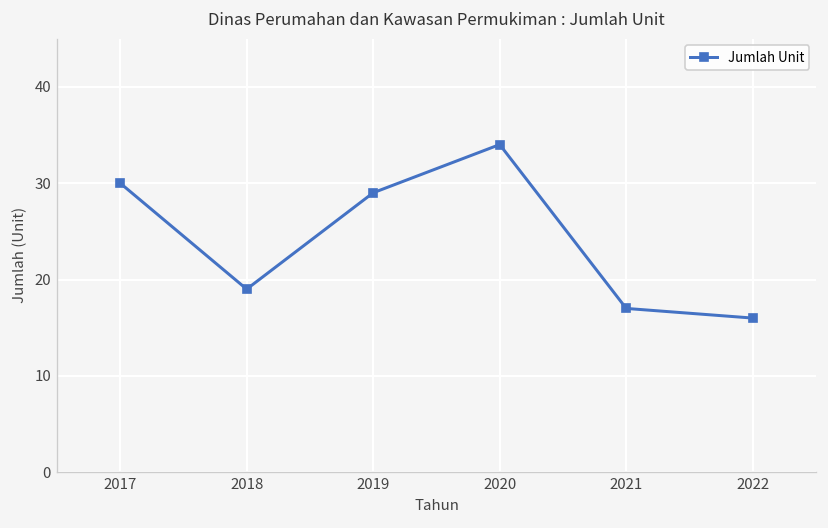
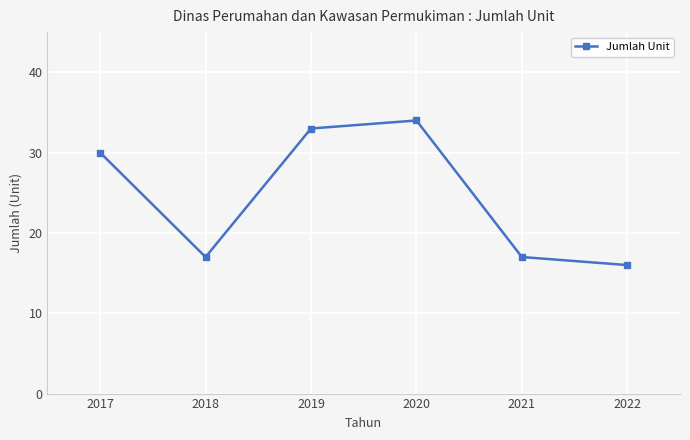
  {
    "2017": 30,
-   "2018": 19,
-   "2019": 29,
+   "2018": 17,
+   "2019": 33,
    "2020": 34,
    "2021": 17,
    "2022": 16
  }
